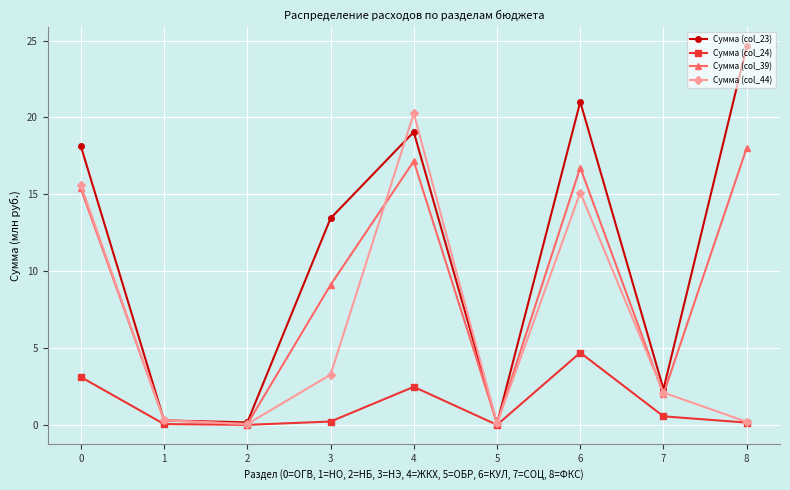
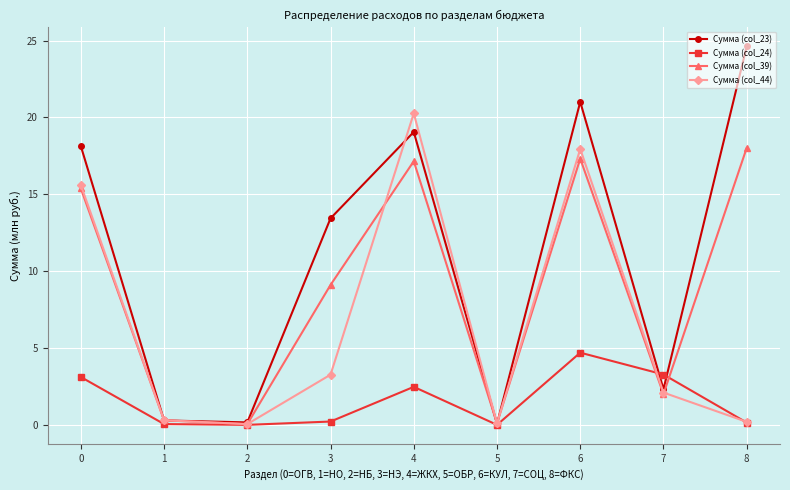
  {
    "Сумма (col_23)": {
      "0": 18.1,
      "3": 13.4,
      "4": 19.1,
      "6": 21.0,
      "7": 2.3
    },
    "Сумма (col_24)": {
      "0": 3.1,
      "1": 0.1,
      "3": 0.2,
      "4": 2.5,
      "6": 4.7,
-     "7": 0.6
+     "7": 3.3
    },
    "Сумма (col_39)": {
      "0": 15.4,
      "3": 9.1,
      "4": 17.1,
-     "6": 16.7,
+     "6": 17.3,
      "8": 18.0
    },
    "Сумма (col_44)": {
      "0": 15.6,
      "3": 3.3,
      "4": 20.3,
-     "6": 15.1
+     "6": 17.9
    }
  }
